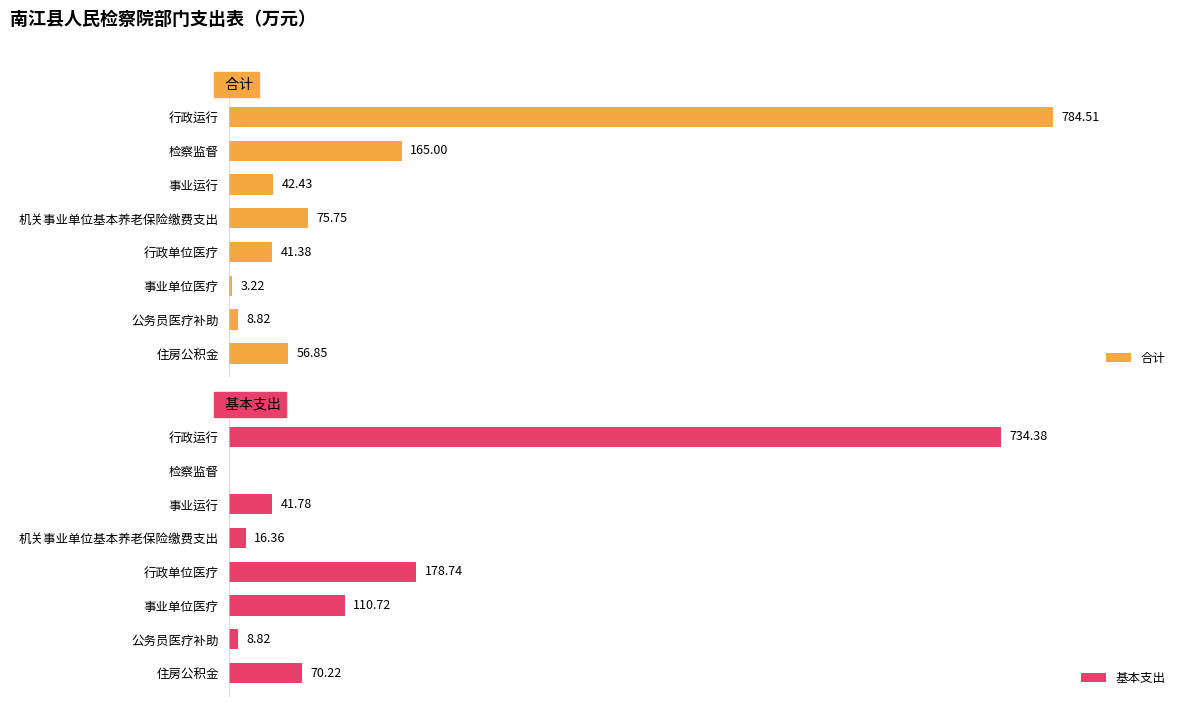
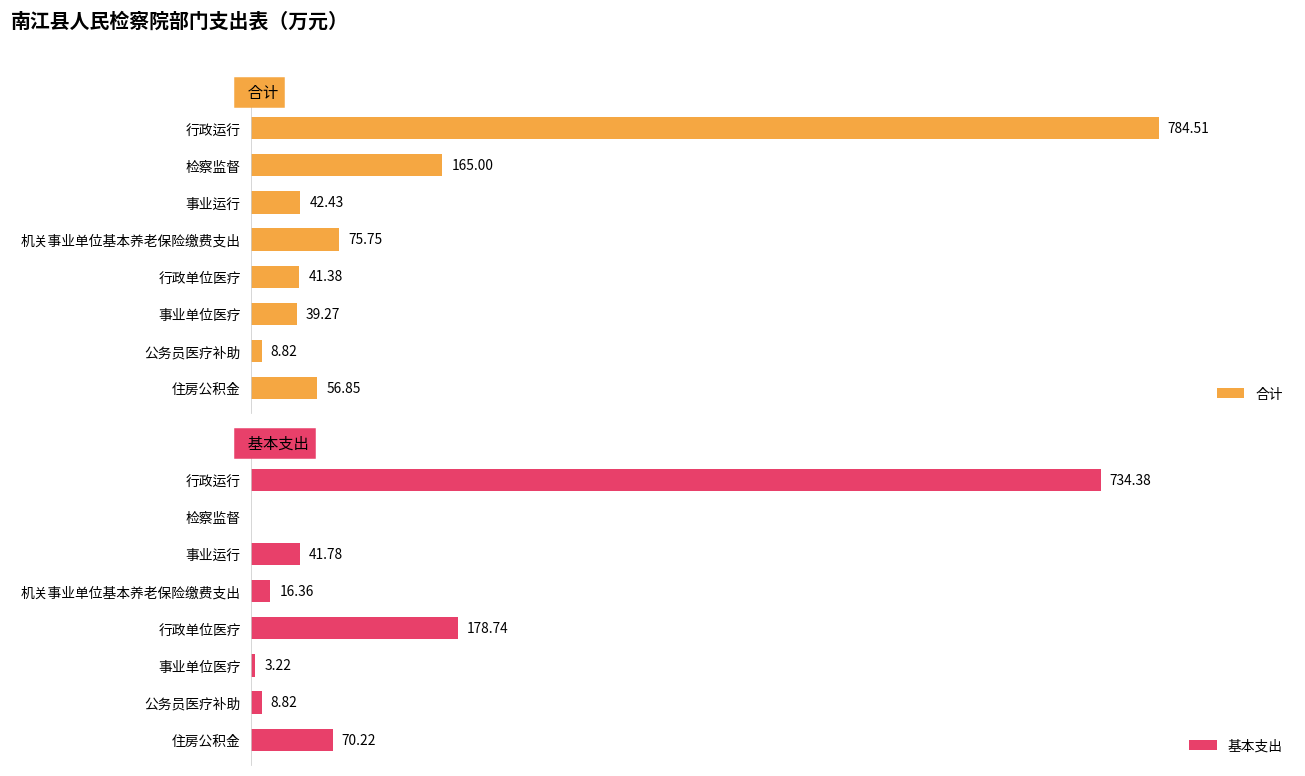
  {
    "合计": {
      "行政运行": 784.51,
      "检察监督": 165.00,
      "事业运行": 42.43,
      "机关事业单位基本养老保险缴费支出": 75.75,
      "行政单位医疗": 41.38,
-     "事业单位医疗": 3.22,
+     "事业单位医疗": 39.27,
      "公务员医疗补助": 8.82,
      "住房公积金": 56.85
    },
    "基本支出": {
      "行政运行": 734.38,
      "事业运行": 41.78,
      "机关事业单位基本养老保险缴费支出": 16.36,
      "行政单位医疗": 178.74,
-     "事业单位医疗": 110.72,
+     "事业单位医疗": 3.22,
      "公务员医疗补助": 8.82,
      "住房公积金": 70.22
    }
  }
